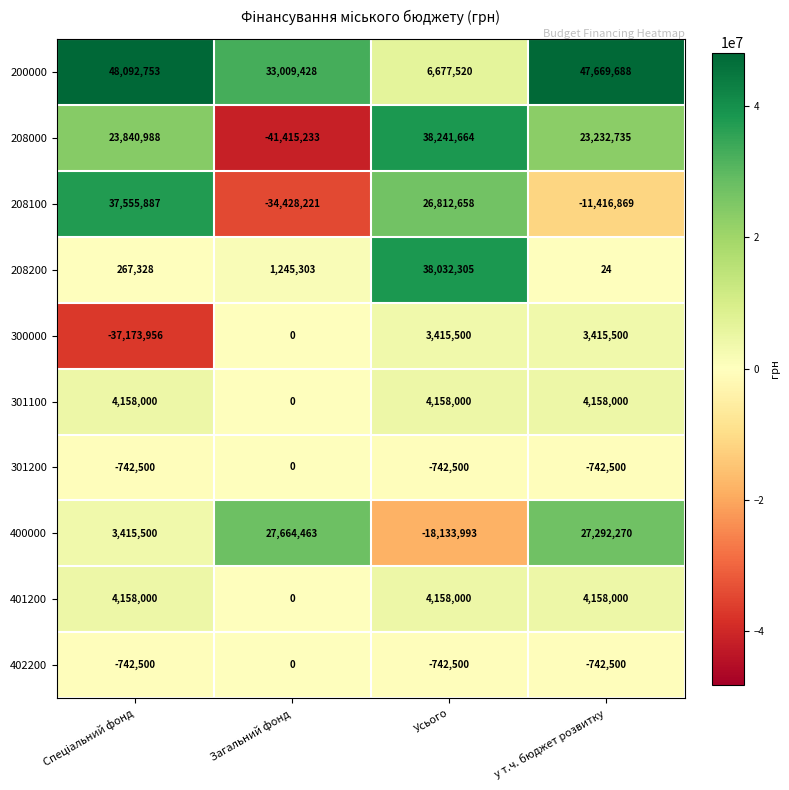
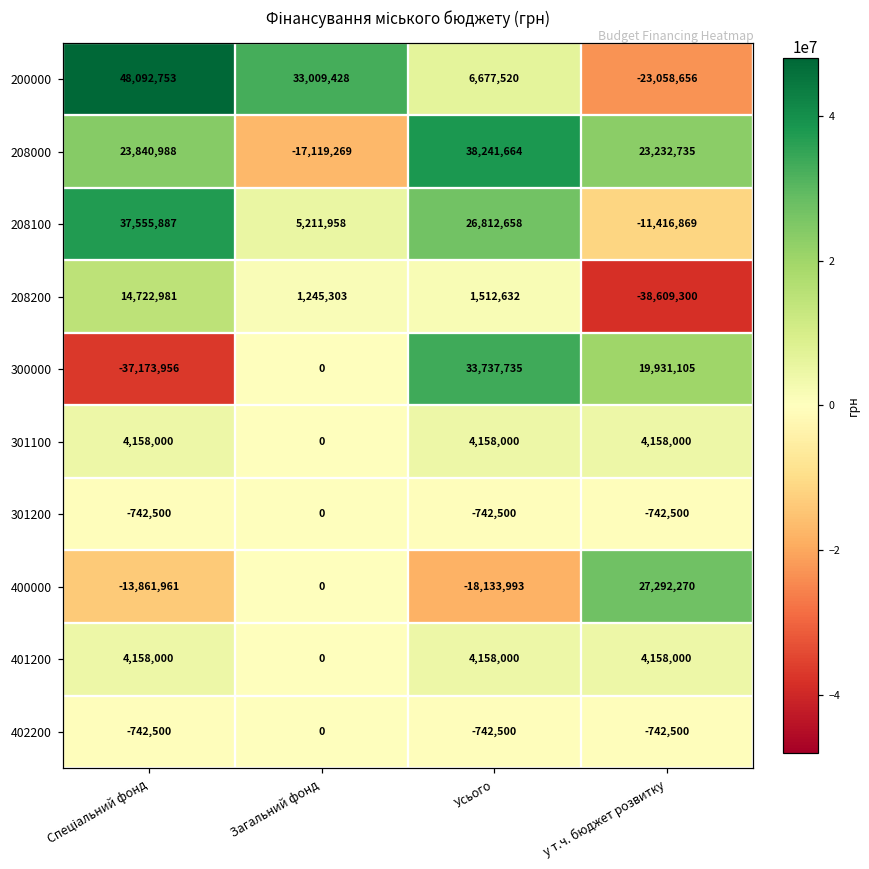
  {
    "200000": {
      "Спеціальний фонд": "48,092,753",
      "Загальний фонд": "33,009,428",
      "Усього": "6,677,520",
-     "у т.ч. бюджет розвитку": "47,669,688"
+     "у т.ч. бюджет розвитку": "-23,058,656"
    },
    "208000": {
      "Спеціальний фонд": "23,840,988",
-     "Загальний фонд": "-41,415,233",
+     "Загальний фонд": "-17,119,269",
      "Усього": "38,241,664",
      "у т.ч. бюджет розвитку": "23,232,735"
    },
    "208100": {
      "Спеціальний фонд": "37,555,887",
-     "Загальний фонд": "-34,428,221",
+     "Загальний фонд": "5,211,958",
      "Усього": "26,812,658",
      "у т.ч. бюджет розвитку": "-11,416,869"
    },
    "208200": {
-     "Спеціальний фонд": "267,328",
+     "Спеціальний фонд": "14,722,981",
      "Загальний фонд": "1,245,303",
-     "Усього": "38,032,305",
-     "у т.ч. бюджет розвитку": "24"
+     "Усього": "1,512,632",
+     "у т.ч. бюджет розвитку": "-38,609,300"
    },
    "300000": {
      "Спеціальний фонд": "-37,173,956",
      "Загальний фонд": "0",
-     "Усього": "3,415,500",
-     "у т.ч. бюджет розвитку": "3,415,500"
+     "Усього": "33,737,735",
+     "у т.ч. бюджет розвитку": "19,931,105"
    },
    "301100": {
      "Спеціальний фонд": "4,158,000",
      "Загальний фонд": "0",
      "Усього": "4,158,000",
      "у т.ч. бюджет розвитку": "4,158,000"
    },
    "301200": {
      "Спеціальний фонд": "-742,500",
      "Загальний фонд": "0",
      "Усього": "-742,500",
      "у т.ч. бюджет розвитку": "-742,500"
    },
    "400000": {
-     "Спеціальний фонд": "3,415,500",
-     "Загальний фонд": "27,664,463",
+     "Спеціальний фонд": "-13,861,961",
+     "Загальний фонд": "0",
      "Усього": "-18,133,993",
      "у т.ч. бюджет розвитку": "27,292,270"
    },
    "401200": {
      "Спеціальний фонд": "4,158,000",
      "Загальний фонд": "0",
      "Усього": "4,158,000",
      "у т.ч. бюджет розвитку": "4,158,000"
    },
    "402200": {
      "Спеціальний фонд": "-742,500",
      "Загальний фонд": "0",
      "Усього": "-742,500",
      "у т.ч. бюджет розвитку": "-742,500"
    }
  }
